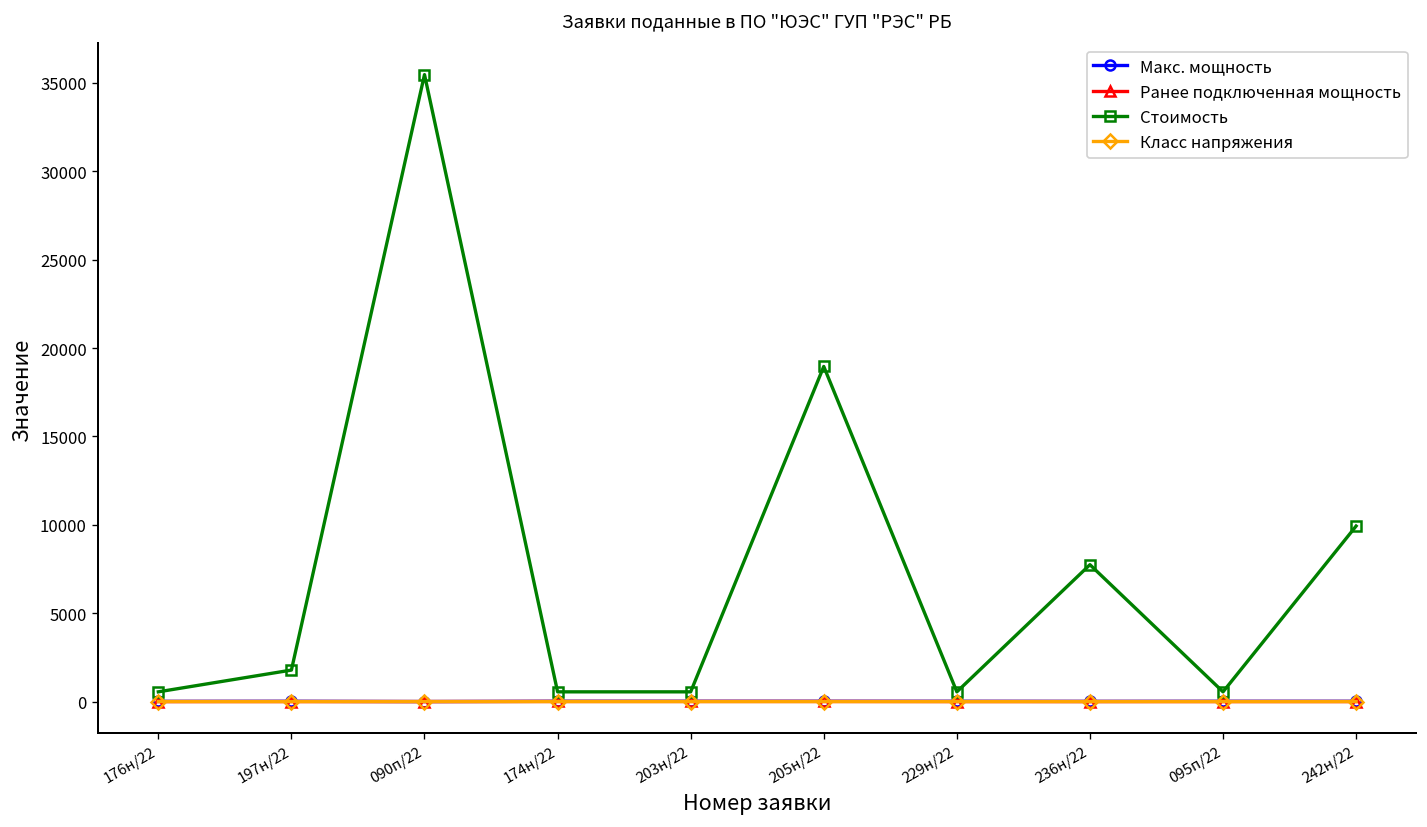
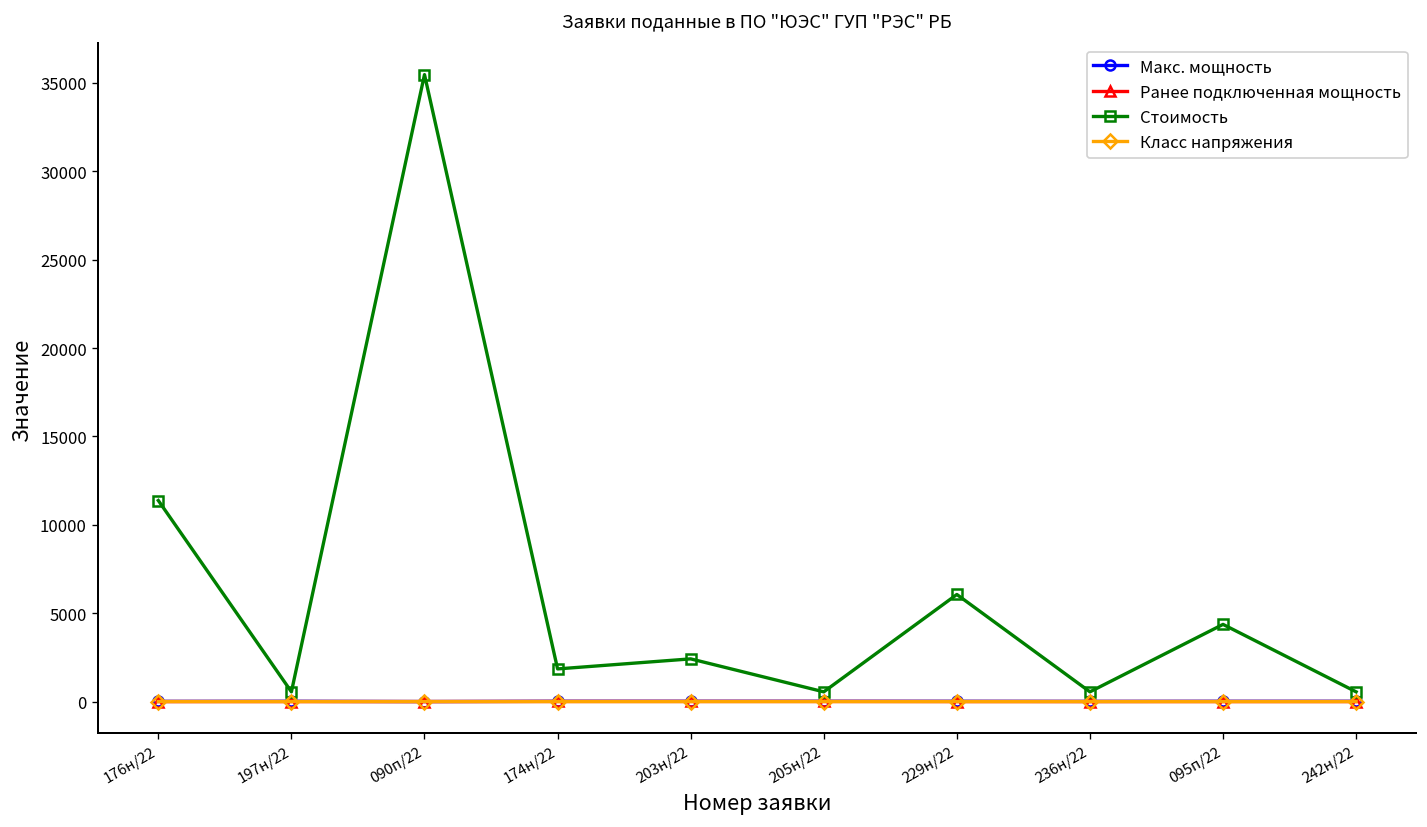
  {
    "Стоимость": {
-     "176н/22": 600,
-     "197н/22": 1800,
+     "176н/22": 11400,
+     "197н/22": 600,
      "090п/22": 35500,
-     "174н/22": 600,
-     "203н/22": 600,
-     "205н/22": 19000,
-     "229н/22": 600,
-     "236н/22": 7700,
-     "095п/22": 600,
-     "242н/22": 9900
+     "174н/22": 1800,
+     "203н/22": 2400,
+     "205н/22": 600,
+     "229н/22": 6100,
+     "236н/22": 600,
+     "095п/22": 4400,
+     "242н/22": 600
    }
  }
